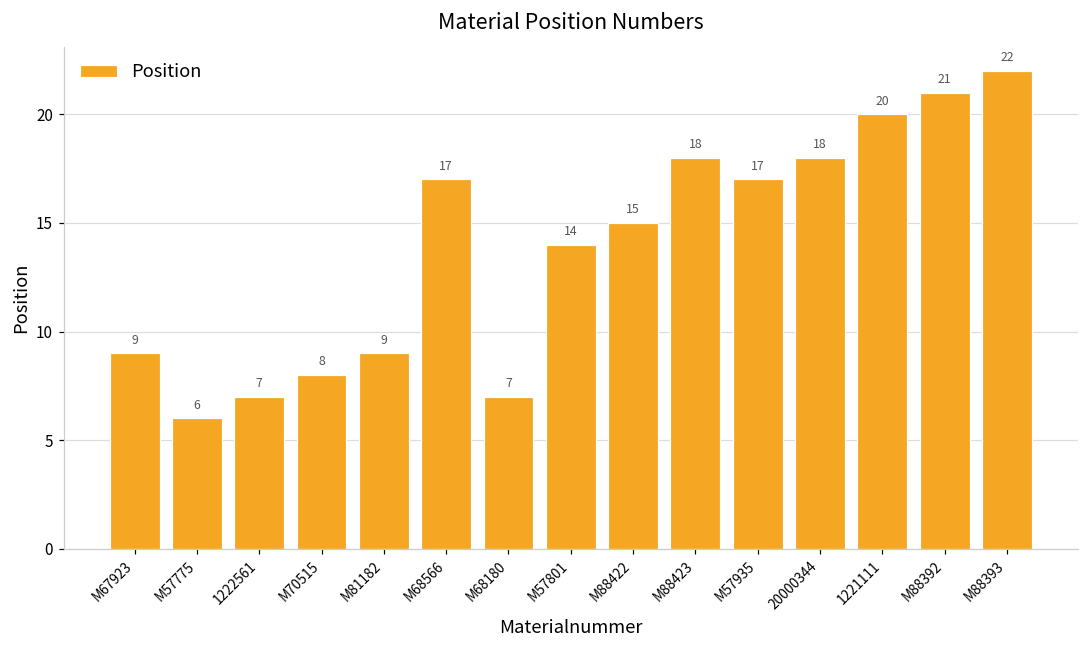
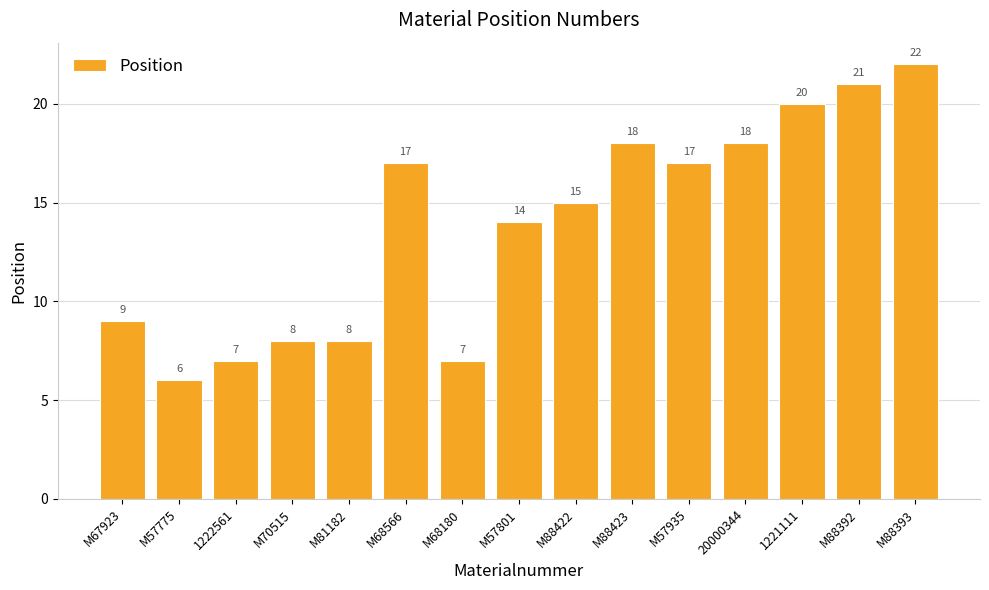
  {
    "M67923": 9,
    "M57775": 6,
    "1222561": 7,
    "M70515": 8,
-   "M81182": 9,
+   "M81182": 8,
    "M68566": 17,
    "M68180": 7,
    "M57801": 14,
    "M88422": 15,
    "M88423": 18,
    "M57935": 17,
    "20000344": 18,
    "1221111": 20,
    "M88392": 21,
    "M88393": 22
  }
